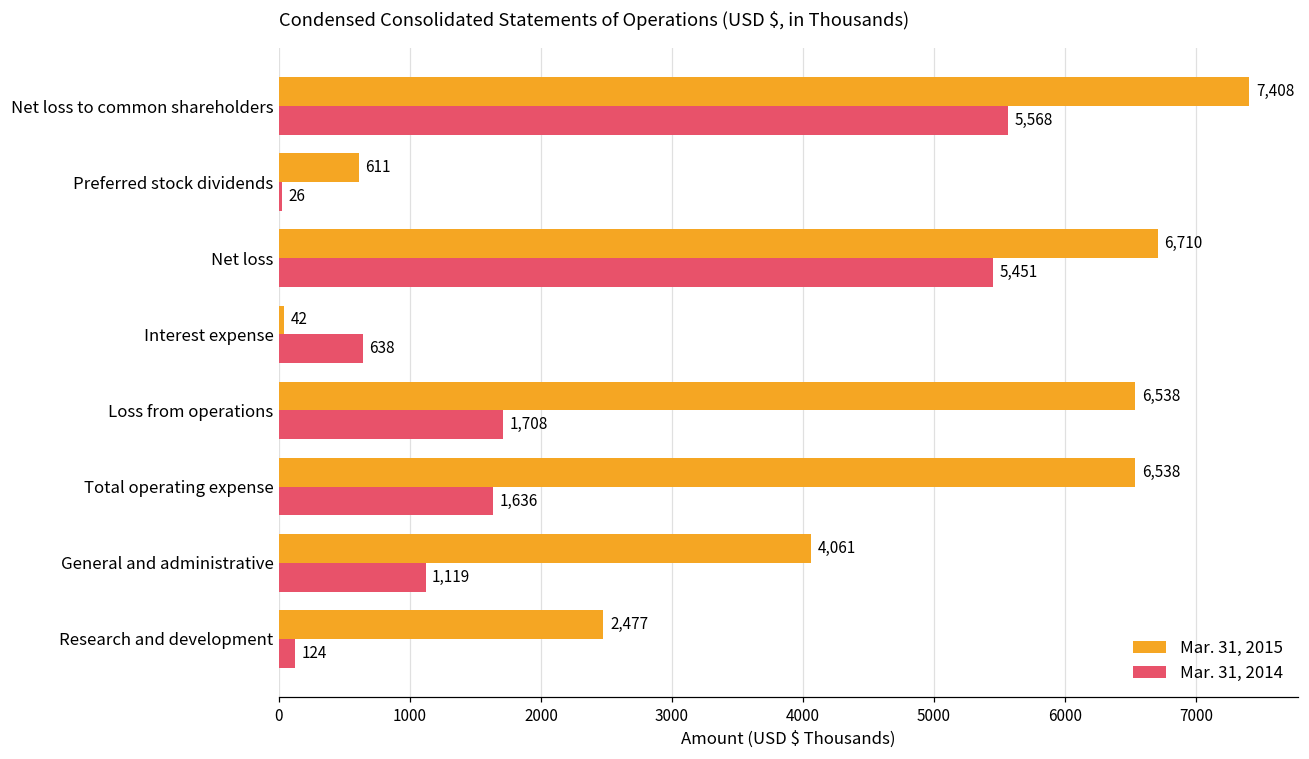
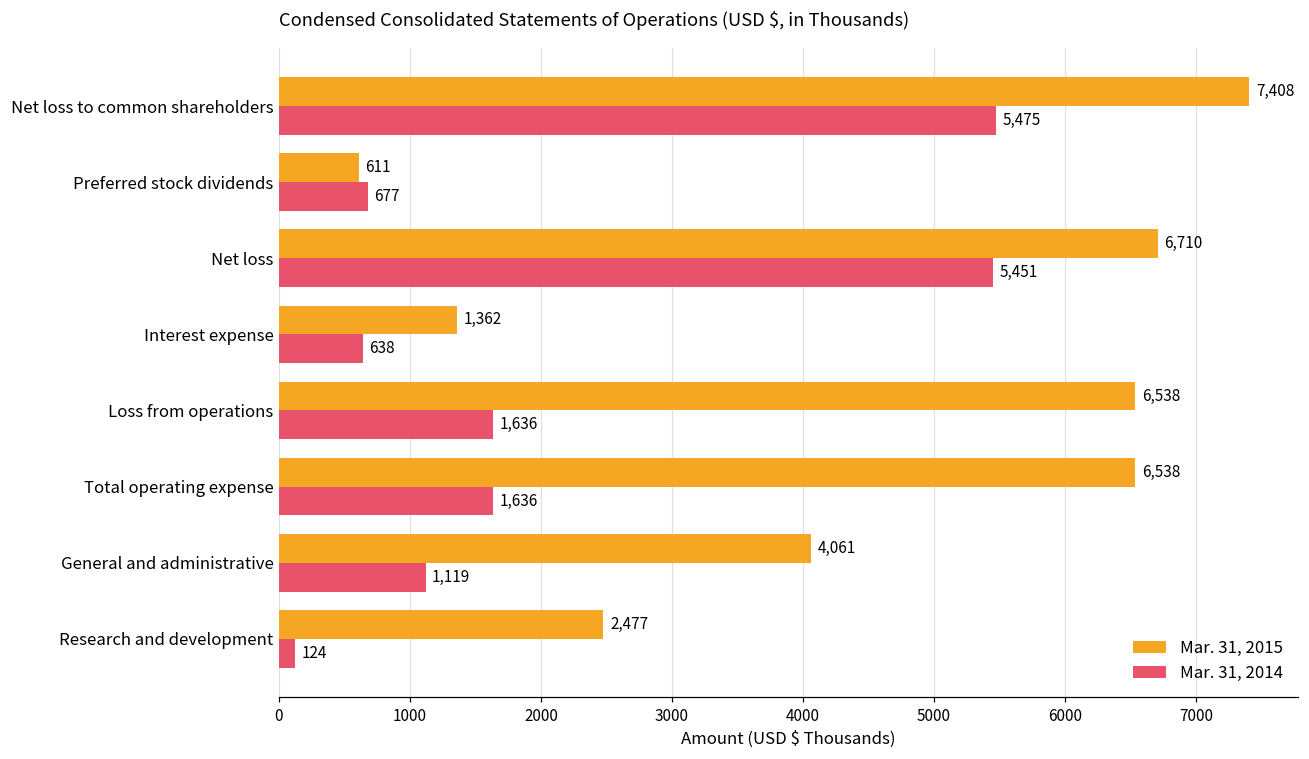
  {
    "Mar. 31, 2015": {
      "Net loss to common shareholders": "7,408",
      "Preferred stock dividends": "611",
      "Net loss": "6,710",
-     "Interest expense": "42",
+     "Interest expense": "1,362",
      "Loss from operations": "6,538",
      "Total operating expense": "6,538",
      "General and administrative": "4,061",
      "Research and development": "2,477"
    },
    "Mar. 31, 2014": {
-     "Net loss to common shareholders": "5,568",
-     "Preferred stock dividends": "26",
+     "Net loss to common shareholders": "5,475",
+     "Preferred stock dividends": "677",
      "Net loss": "5,451",
      "Interest expense": "638",
-     "Loss from operations": "1,708",
+     "Loss from operations": "1,636",
      "Total operating expense": "1,636",
      "General and administrative": "1,119",
      "Research and development": "124"
    }
  }
